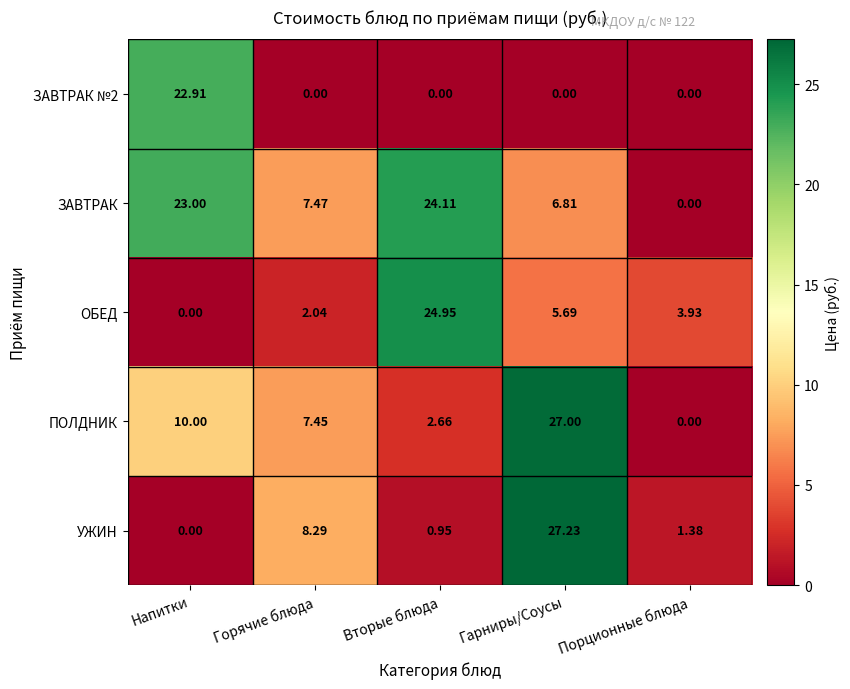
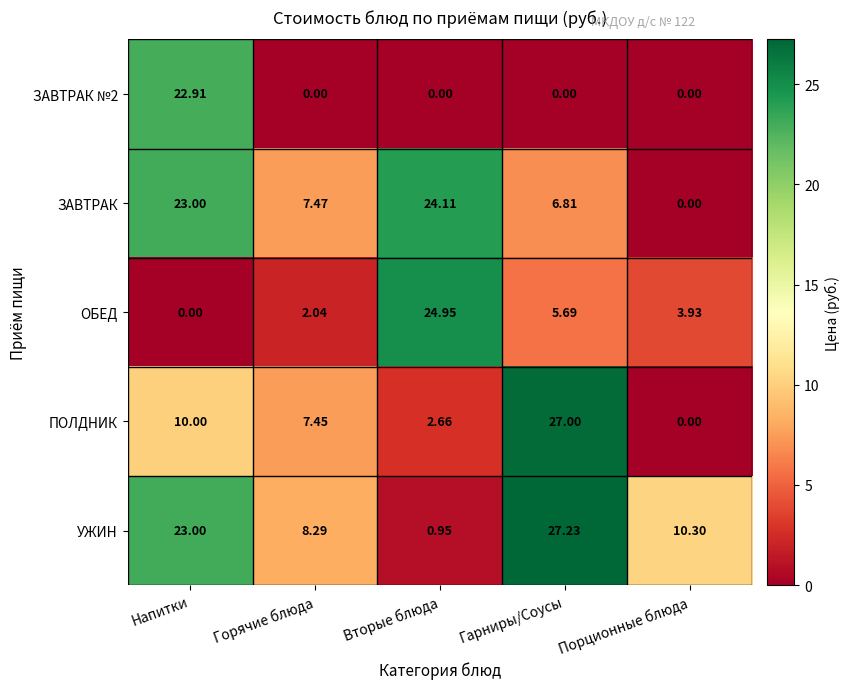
  {
    "ЗАВТРАК №2": {
      "Напитки": 22.91,
      "Горячие блюда": 0.00,
      "Вторые блюда": 0.00,
      "Гарниры/Соусы": 0.00,
      "Порционные блюда": 0.00
    },
    "ЗАВТРАК": {
      "Напитки": 23.00,
      "Горячие блюда": 7.47,
      "Вторые блюда": 24.11,
      "Гарниры/Соусы": 6.81,
      "Порционные блюда": 0.00
    },
    "ОБЕД": {
      "Напитки": 0.00,
      "Горячие блюда": 2.04,
      "Вторые блюда": 24.95,
      "Гарниры/Соусы": 5.69,
      "Порционные блюда": 3.93
    },
    "ПОЛДНИК": {
      "Напитки": 10.00,
      "Горячие блюда": 7.45,
      "Вторые блюда": 2.66,
      "Гарниры/Соусы": 27.00,
      "Порционные блюда": 0.00
    },
    "УЖИН": {
-     "Напитки": 0.00,
+     "Напитки": 23.00,
      "Горячие блюда": 8.29,
      "Вторые блюда": 0.95,
      "Гарниры/Соусы": 27.23,
-     "Порционные блюда": 1.38
+     "Порционные блюда": 10.30
    }
  }
